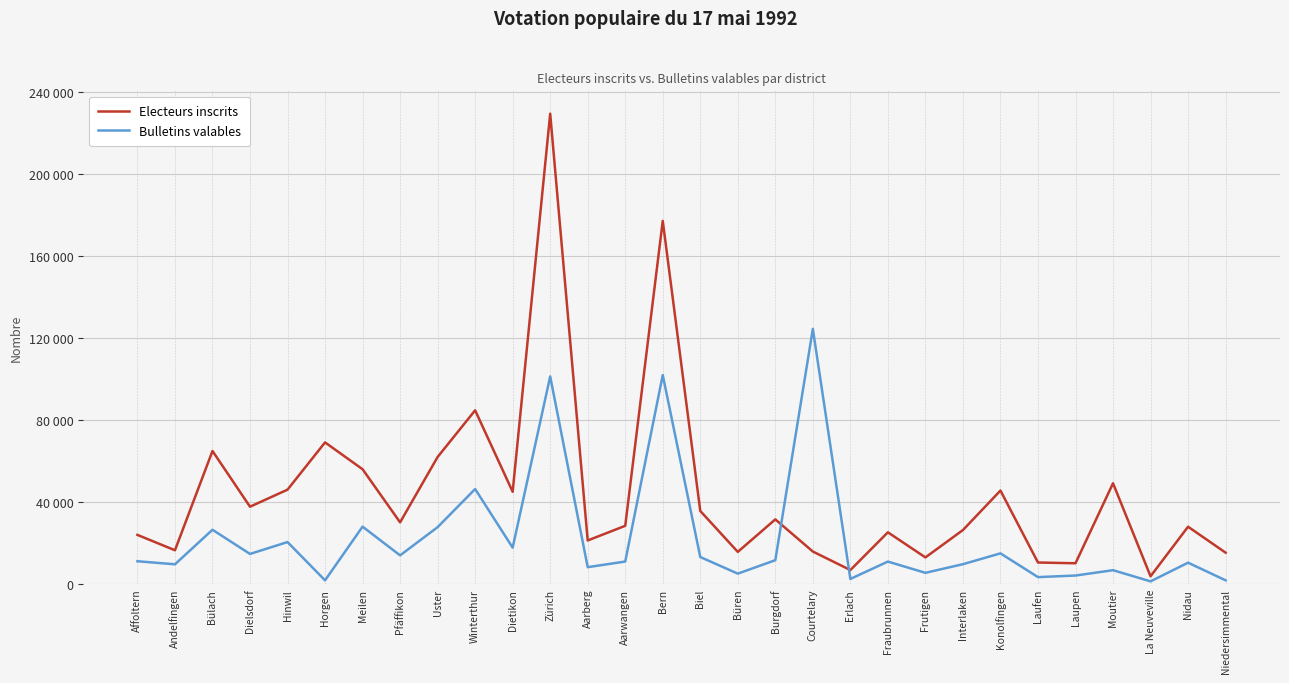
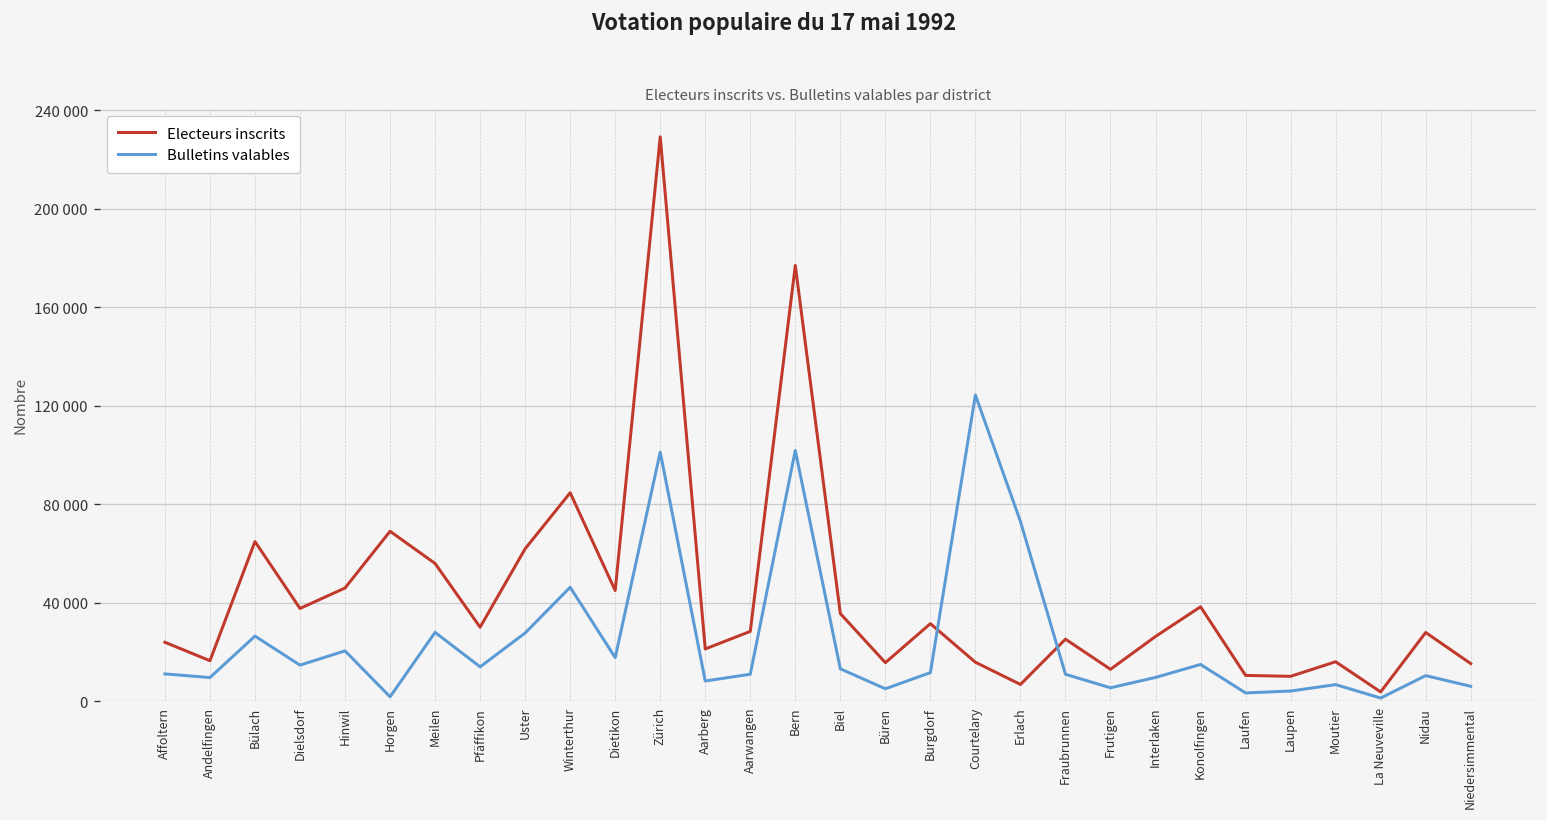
  {
    "Electeurs inscrits": {
      "Affoltern": 24000,
      "Andelfingen": 16000,
      "Bülach": 65000,
      "Dielsdorf": 38000,
      "Hinwil": 46000,
      "Horgen": 69000,
      "Meilen": 56000,
      "Pfäffikon": 30000,
      "Uster": 62000,
      "Winterthur": 85000,
      "Dietikon": 45000,
      "Zürich": 229000,
      "Aarberg": 21000,
      "Aarwangen": 28000,
      "Bern": 177000,
      "Biel": 36000,
      "Büren": 16000,
      "Burgdorf": 32000,
      "Courtelary": 16000,
      "Erlach": 7000,
      "Fraubrunnen": 25000,
      "Frutigen": 13000,
      "Interlaken": 26000,
-     "Konolfingen": 46000,
+     "Konolfingen": 38000,
      "Laufen": 10000,
      "Laupen": 10000,
-     "Moutier": 49000,
+     "Moutier": 16000,
      "La Neuveville": 4000,
      "Nidau": 28000,
      "Niedersimmental": 15000
    },
    "Bulletins valables": {
      "Affoltern": 11000,
      "Andelfingen": 10000,
      "Bülach": 26000,
      "Dielsdorf": 15000,
      "Hinwil": 20000,
      "Horgen": 2000,
      "Meilen": 28000,
      "Pfäffikon": 14000,
      "Uster": 28000,
      "Winterthur": 46000,
      "Dietikon": 18000,
      "Zürich": 101000,
      "Aarberg": 8000,
      "Aarwangen": 11000,
      "Bern": 102000,
      "Biel": 13000,
      "Büren": 5000,
      "Burgdorf": 12000,
      "Courtelary": 124000,
-     "Erlach": 2000,
+     "Erlach": 73000,
      "Fraubrunnen": 11000,
      "Frutigen": 5000,
      "Interlaken": 10000,
      "Konolfingen": 15000,
      "Laufen": 3000,
      "Laupen": 4000,
      "Moutier": 7000,
      "La Neuveville": 1000,
      "Nidau": 10000,
-     "Niedersimmental": 2000
+     "Niedersimmental": 6000
    }
  }
